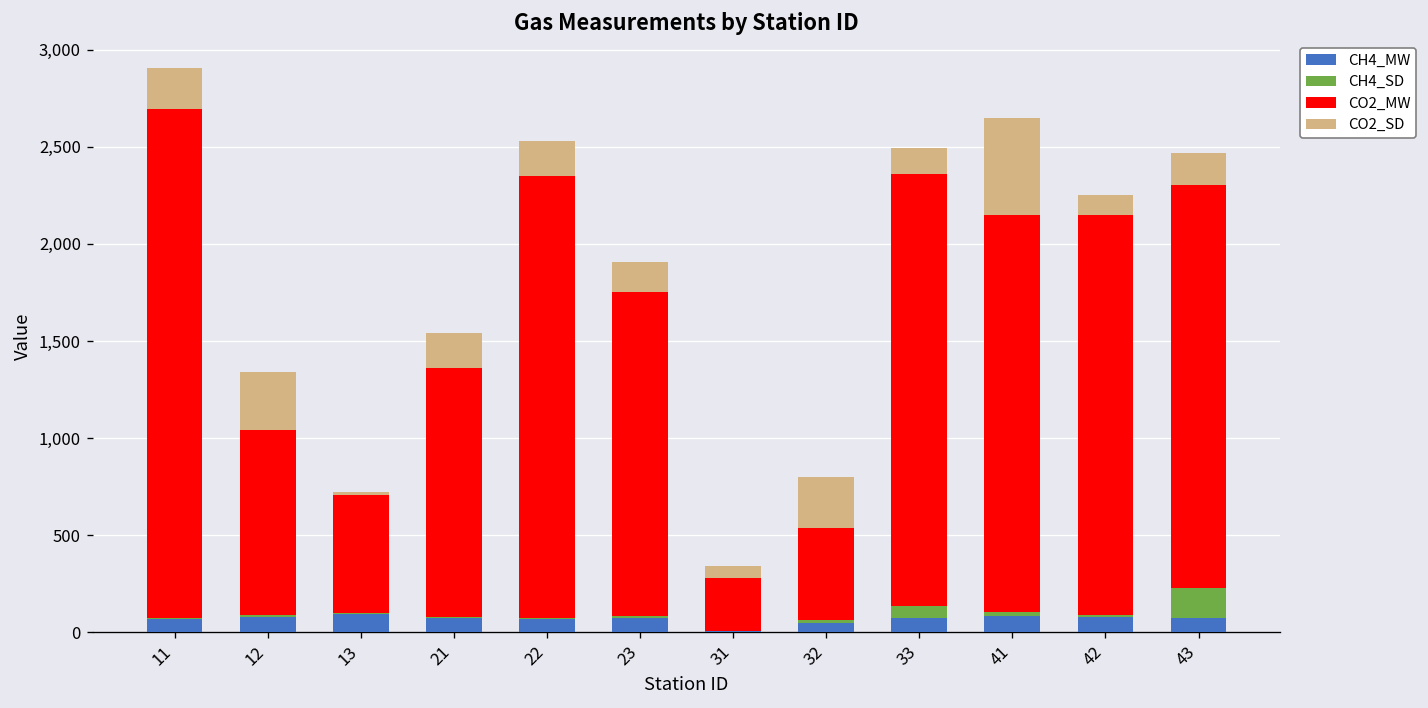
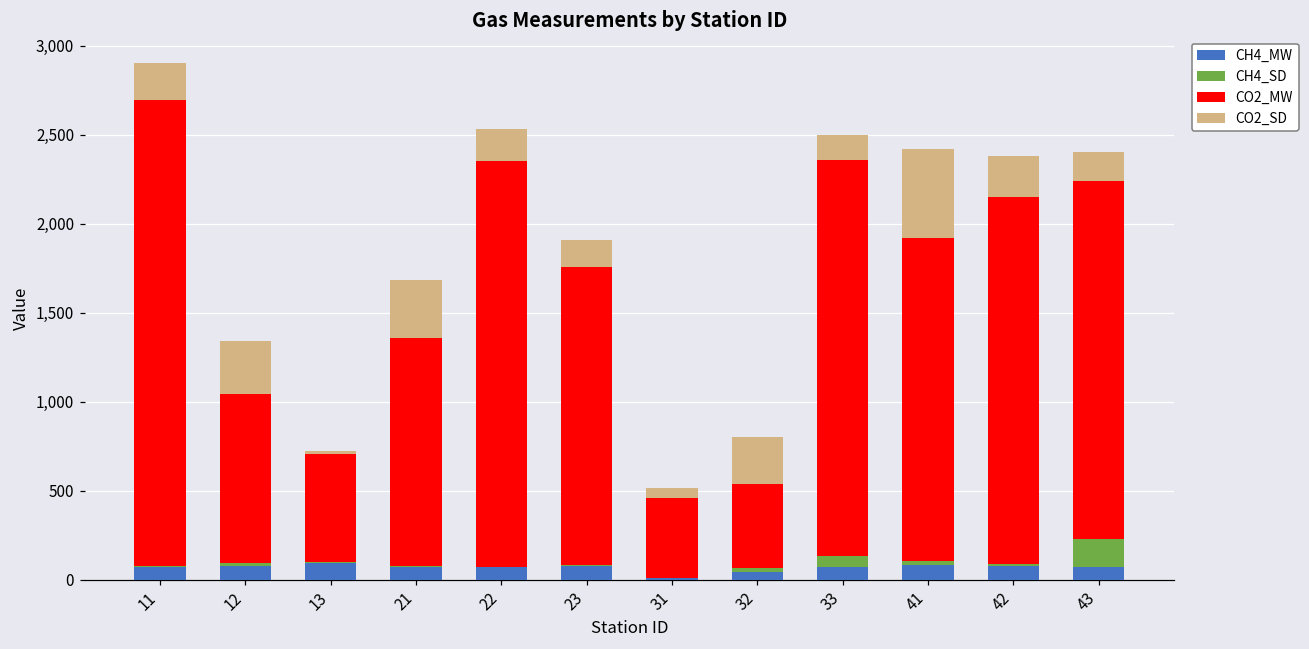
  {
    "CH4_MW": {
      "11": "70",
      "12": "80",
      "13": "90",
      "21": "70",
      "22": "70",
      "23": "70",
      "32": "50",
      "33": "70",
      "41": "80",
      "42": "80",
      "43": "70"
    },
    "CH4_SD": {
      "32": "20",
      "33": "60",
      "41": "20",
      "43": "160"
    },
    "CO2_MW": {
      "11": "2,620",
      "12": "950",
      "13": "610",
      "21": "1,280",
      "22": "2,280",
      "23": "1,670",
-     "31": "270",
+     "31": "450",
      "32": "470",
      "33": "2,230",
-     "41": "2,040",
+     "41": "1,820",
      "42": "2,060",
-     "43": "2,080"
+     "43": "2,010"
    },
    "CO2_SD": {
      "11": "210",
      "12": "300",
      "13": "20",
-     "21": "180",
+     "21": "320",
      "22": "180",
      "23": "150",
      "31": "60",
      "32": "260",
      "33": "140",
      "41": "500",
-     "42": "100",
+     "42": "230",
      "43": "160"
    }
  }
